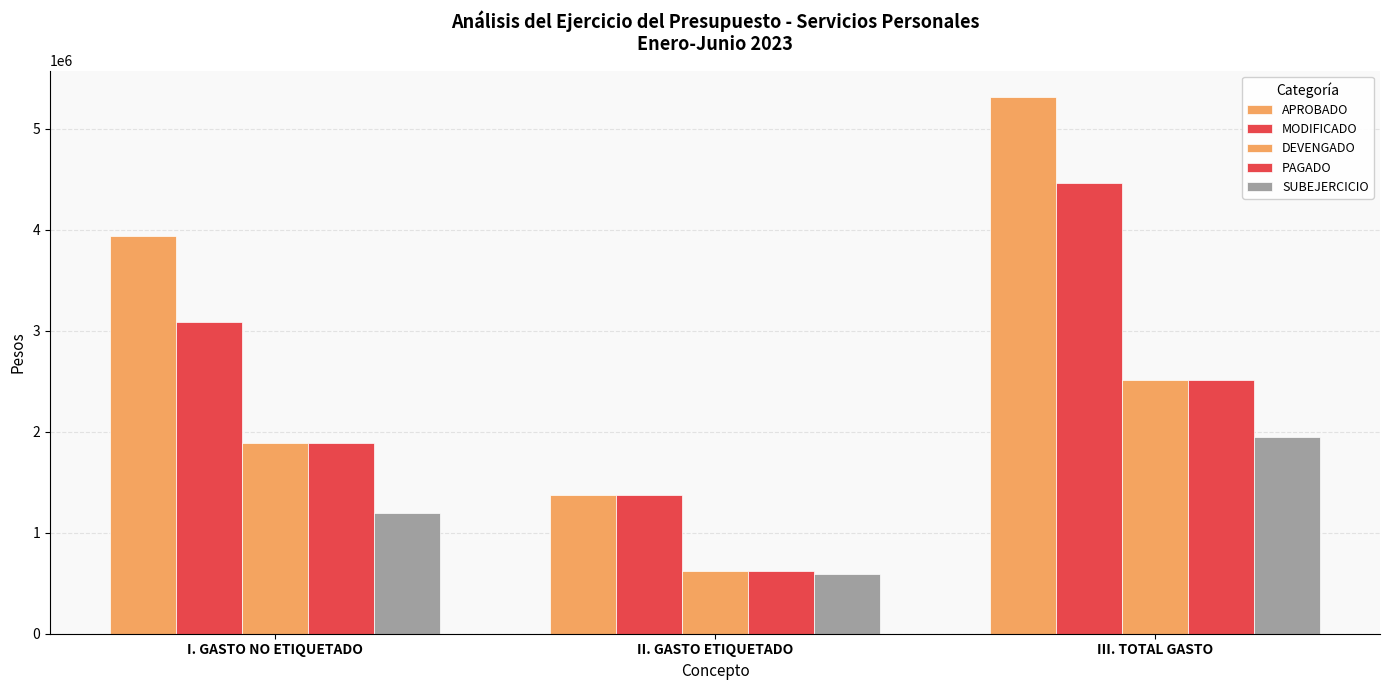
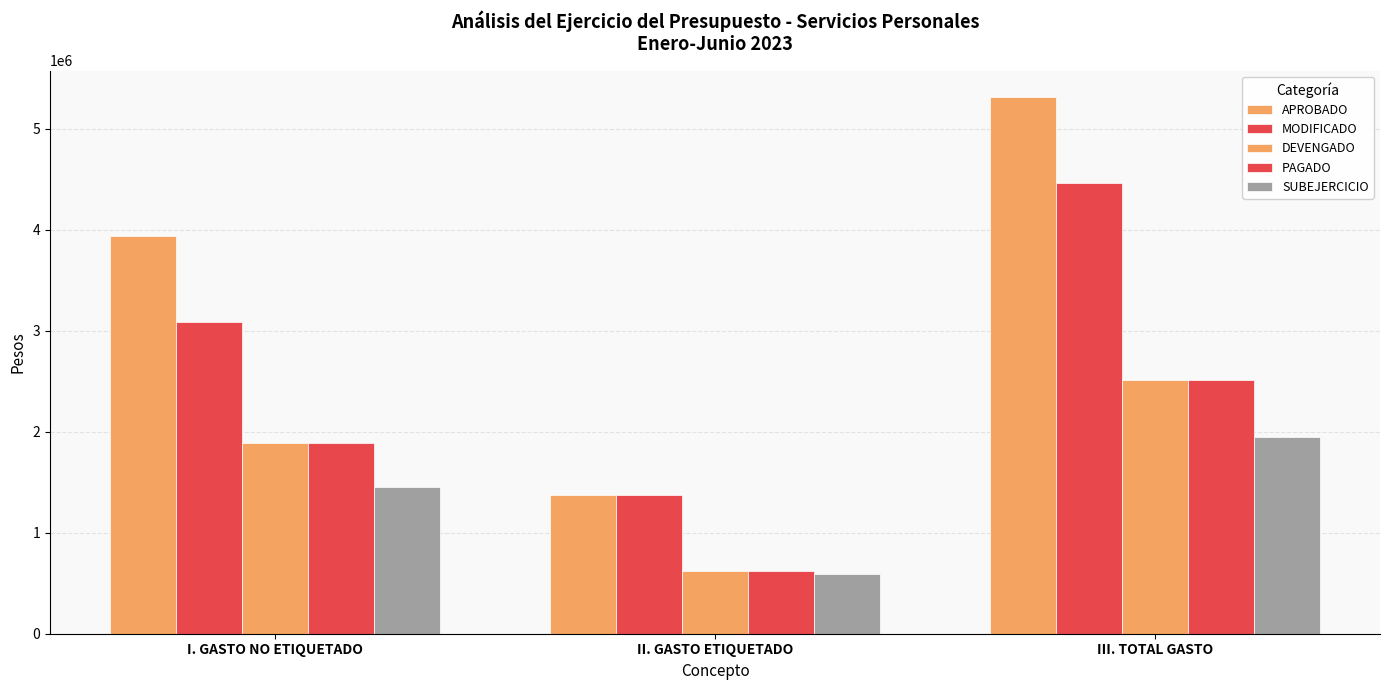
  {
    "SUBEJERCICIO": {
-     "I. GASTO NO ETIQUETADO": 1200000,
+     "I. GASTO NO ETIQUETADO": 1450000,
      "II. GASTO ETIQUETADO": 600000,
      "III. TOTAL GASTO": 1950000
    }
  }
